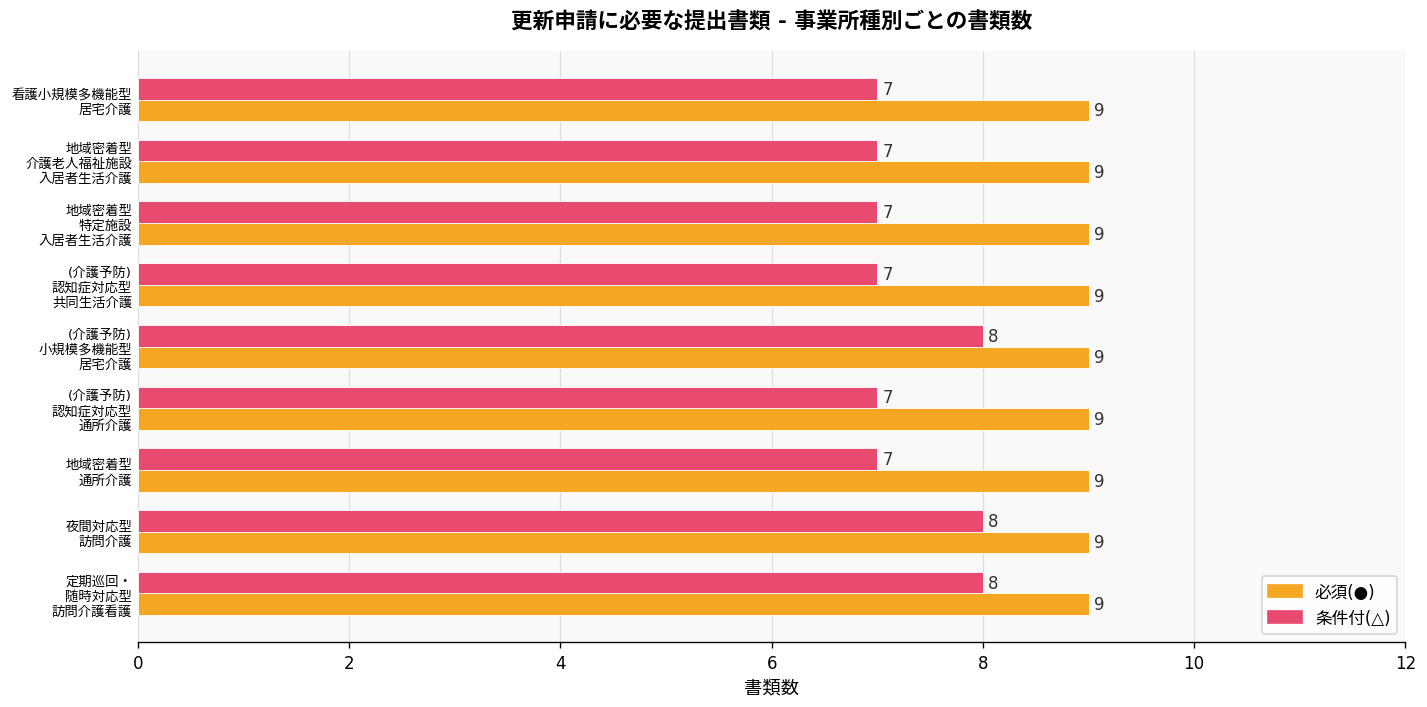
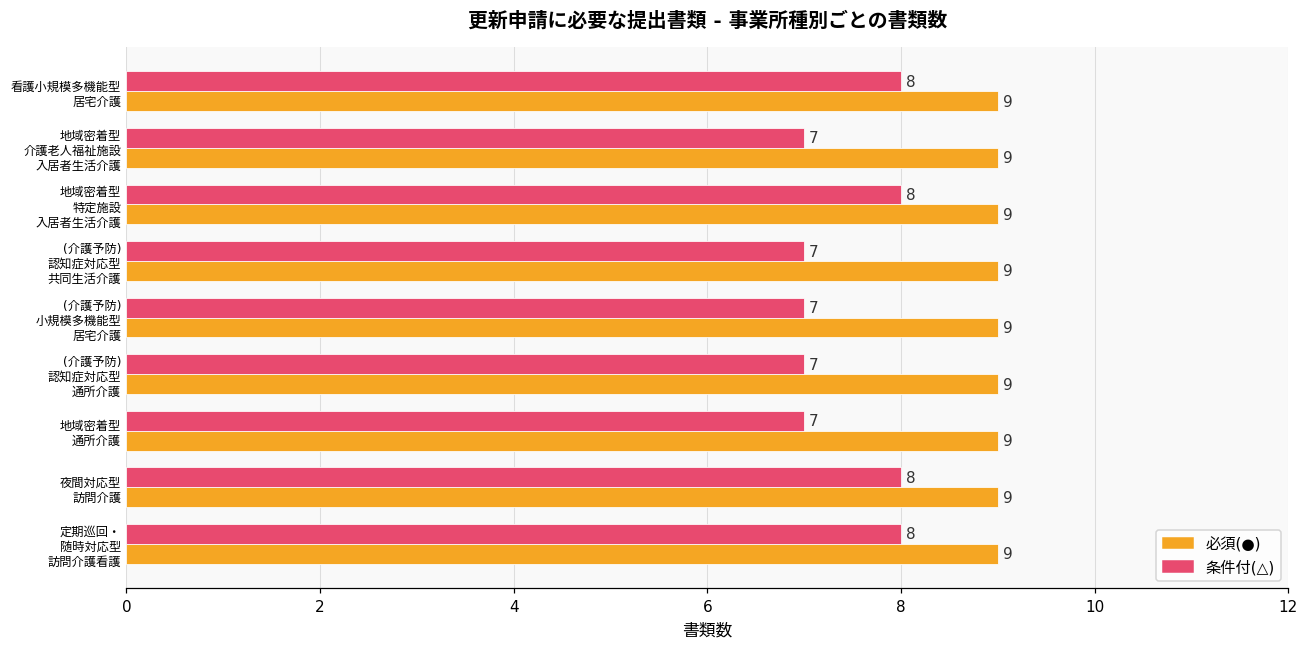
  {
    "必須(●)": {
      "看護小規模多機能型 居宅介護": 9,
      "地域密着型 介護老人福祉施設 入居者生活介護": 9,
      "地域密着型 特定施設 入居者生活介護": 9,
      "(介護予防) 認知症対応型 共同生活介護": 9,
      "(介護予防) 小規模多機能型 居宅介護": 9,
      "(介護予防) 認知症対応型 通所介護": 9,
      "地域密着型 通所介護": 9,
      "夜間対応型 訪問介護": 9,
      "定期巡回・ 随時対応型 訪問介護看護": 9
    },
    "条件付(△)": {
-     "看護小規模多機能型 居宅介護": 7,
+     "看護小規模多機能型 居宅介護": 8,
      "地域密着型 介護老人福祉施設 入居者生活介護": 7,
-     "地域密着型 特定施設 入居者生活介護": 7,
+     "地域密着型 特定施設 入居者生活介護": 8,
      "(介護予防) 認知症対応型 共同生活介護": 7,
-     "(介護予防) 小規模多機能型 居宅介護": 8,
+     "(介護予防) 小規模多機能型 居宅介護": 7,
      "(介護予防) 認知症対応型 通所介護": 7,
      "地域密着型 通所介護": 7,
      "夜間対応型 訪問介護": 8,
      "定期巡回・ 随時対応型 訪問介護看護": 8
    }
  }
